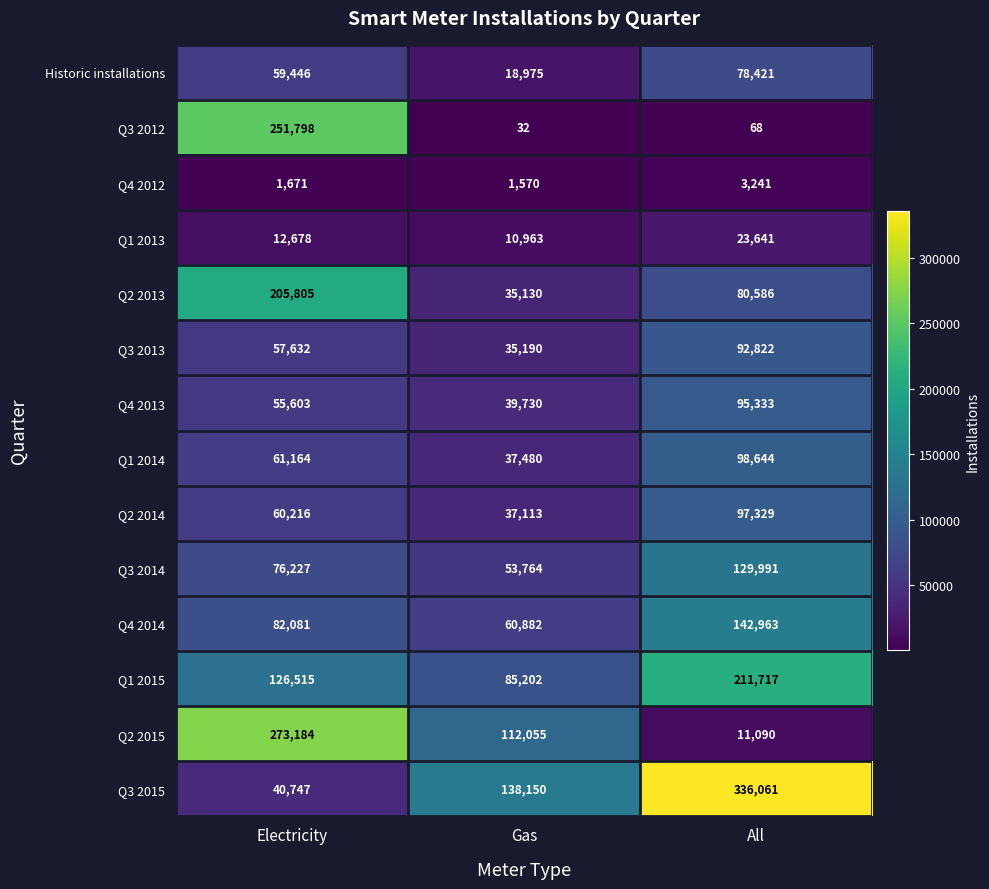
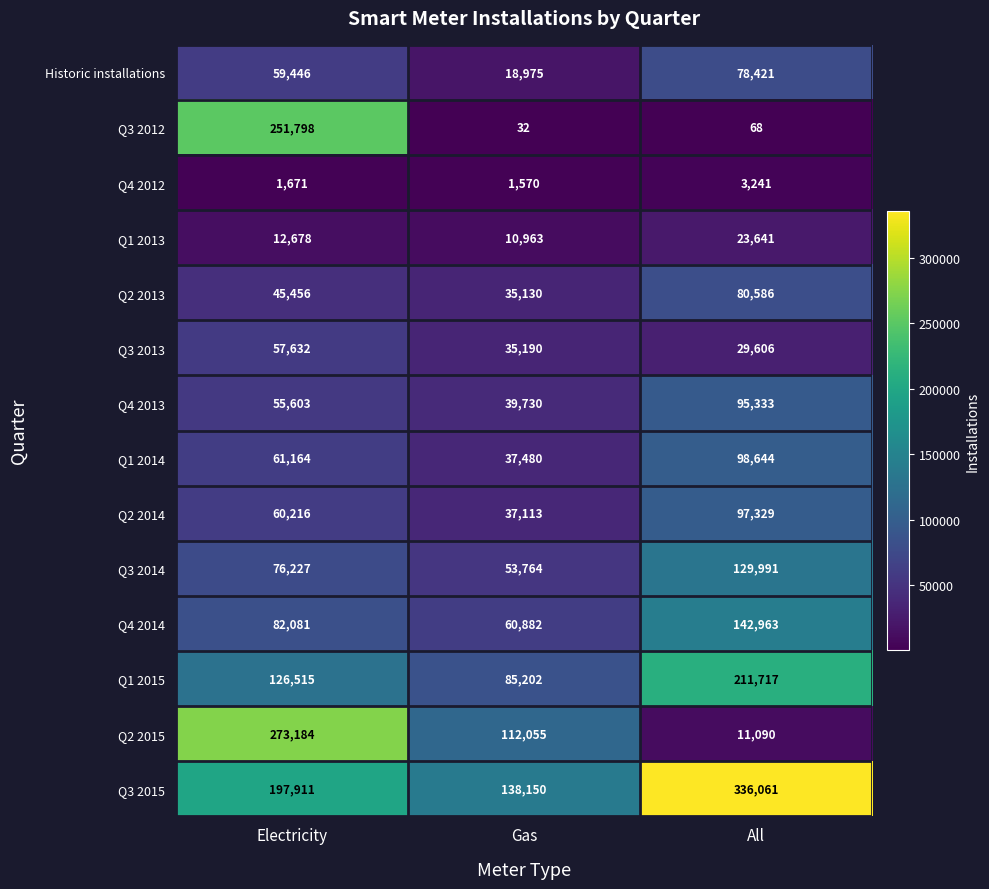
  {
    "Historic installations": {
      "Electricity": "59,446",
      "Gas": "18,975",
      "All": "78,421"
    },
    "Q3 2012": {
      "Electricity": "251,798",
      "Gas": "32",
      "All": "68"
    },
    "Q4 2012": {
      "Electricity": "1,671",
      "Gas": "1,570",
      "All": "3,241"
    },
    "Q1 2013": {
      "Electricity": "12,678",
      "Gas": "10,963",
      "All": "23,641"
    },
    "Q2 2013": {
-     "Electricity": "205,805",
+     "Electricity": "45,456",
      "Gas": "35,130",
      "All": "80,586"
    },
    "Q3 2013": {
      "Electricity": "57,632",
      "Gas": "35,190",
-     "All": "92,822"
+     "All": "29,606"
    },
    "Q4 2013": {
      "Electricity": "55,603",
      "Gas": "39,730",
      "All": "95,333"
    },
    "Q1 2014": {
      "Electricity": "61,164",
      "Gas": "37,480",
      "All": "98,644"
    },
    "Q2 2014": {
      "Electricity": "60,216",
      "Gas": "37,113",
      "All": "97,329"
    },
    "Q3 2014": {
      "Electricity": "76,227",
      "Gas": "53,764",
      "All": "129,991"
    },
    "Q4 2014": {
      "Electricity": "82,081",
      "Gas": "60,882",
      "All": "142,963"
    },
    "Q1 2015": {
      "Electricity": "126,515",
      "Gas": "85,202",
      "All": "211,717"
    },
    "Q2 2015": {
      "Electricity": "273,184",
      "Gas": "112,055",
      "All": "11,090"
    },
    "Q3 2015": {
-     "Electricity": "40,747",
+     "Electricity": "197,911",
      "Gas": "138,150",
      "All": "336,061"
    }
  }
